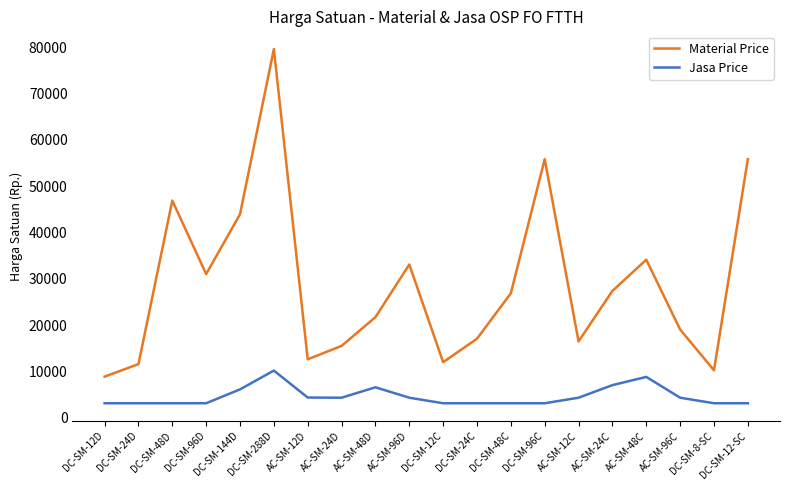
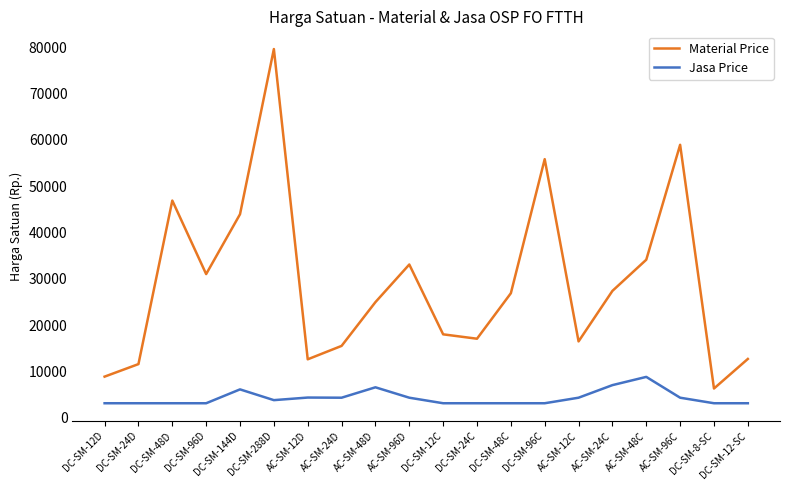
  {
    "Material Price": {
      "DC-SM-12D": 9000,
      "DC-SM-24D": 12000,
      "DC-SM-48D": 47000,
      "DC-SM-96D": 31000,
      "DC-SM-144D": 44000,
      "DC-SM-288D": 80000,
      "AC-SM-12D": 13000,
      "AC-SM-24D": 16000,
-     "AC-SM-48D": 22000,
+     "AC-SM-48D": 25000,
      "AC-SM-96D": 33000,
-     "DC-SM-12C": 12000,
+     "DC-SM-12C": 18000,
      "DC-SM-24C": 17000,
      "DC-SM-48C": 27000,
      "DC-SM-96C": 56000,
      "AC-SM-12C": 16000,
      "AC-SM-24C": 27000,
      "AC-SM-48C": 34000,
-     "AC-SM-96C": 19000,
-     "DC-SM-8-SC": 10000,
-     "DC-SM-12-SC": 56000
+     "AC-SM-96C": 59000,
+     "DC-SM-8-SC": 6000,
+     "DC-SM-12-SC": 13000
    },
    "Jasa Price": {
      "DC-SM-12D": 3000,
      "DC-SM-24D": 3000,
      "DC-SM-48D": 3000,
      "DC-SM-96D": 3000,
      "DC-SM-144D": 6000,
-     "DC-SM-288D": 10000,
+     "DC-SM-288D": 4000,
      "AC-SM-12D": 4000,
      "AC-SM-24D": 4000,
      "AC-SM-48D": 7000,
      "AC-SM-96D": 4000,
      "DC-SM-12C": 3000,
      "DC-SM-24C": 3000,
      "DC-SM-48C": 3000,
      "DC-SM-96C": 3000,
      "AC-SM-12C": 4000,
      "AC-SM-24C": 7000,
      "AC-SM-48C": 9000,
      "AC-SM-96C": 4000,
      "DC-SM-8-SC": 3000,
      "DC-SM-12-SC": 3000
    }
  }
